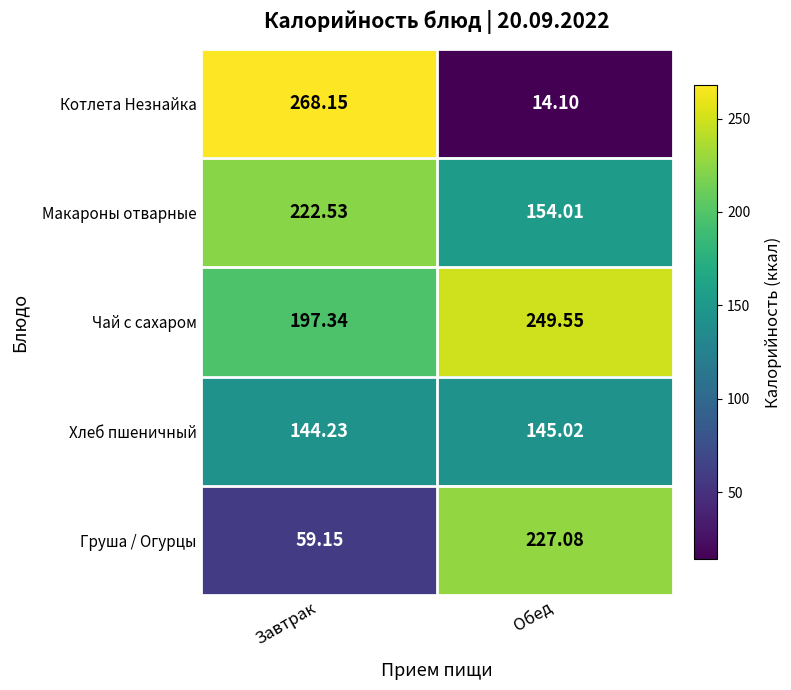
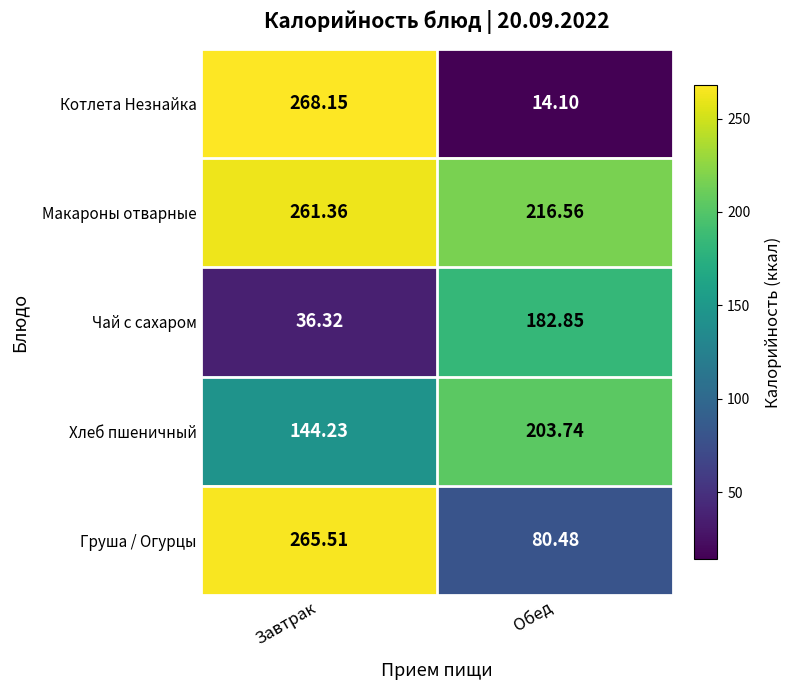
  {
    "Котлета Незнайка": {
      "Завтрак": 268.15,
      "Обед": 14.10
    },
    "Макароны отварные": {
-     "Завтрак": 222.53,
-     "Обед": 154.01
+     "Завтрак": 261.36,
+     "Обед": 216.56
    },
    "Чай с сахаром": {
-     "Завтрак": 197.34,
-     "Обед": 249.55
+     "Завтрак": 36.32,
+     "Обед": 182.85
    },
    "Хлеб пшеничный": {
      "Завтрак": 144.23,
-     "Обед": 145.02
+     "Обед": 203.74
    },
    "Груша / Огурцы": {
-     "Завтрак": 59.15,
-     "Обед": 227.08
+     "Завтрак": 265.51,
+     "Обед": 80.48
    }
  }
